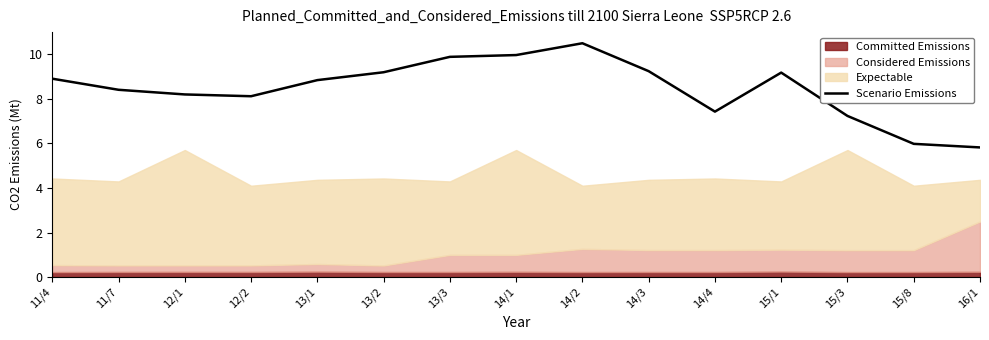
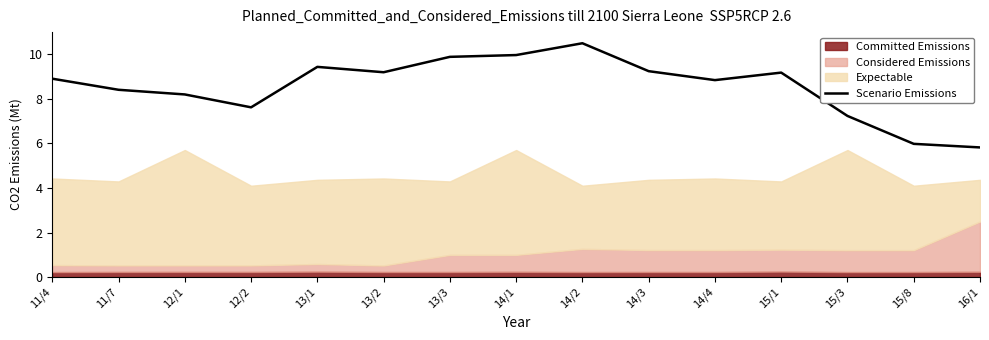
  {
    "Scenario Emissions": {
      "11/4": 8.9,
      "11/7": 8.4,
      "12/1": 8.2,
-     "12/2": 8.1,
-     "13/1": 8.8,
+     "12/2": 7.6,
+     "13/1": 9.4,
      "13/2": 9.2,
      "13/3": 9.9,
      "14/1": 10.0,
      "14/2": 10.5,
      "14/3": 9.2,
-     "14/4": 7.4,
+     "14/4": 8.8,
      "15/1": 9.2,
      "15/3": 7.2,
      "15/8": 6.0,
      "16/1": 5.8
    },
    "Committed Emissions": {
      "11/4": 0.2,
      "11/7": 0.2,
      "12/1": 0.2,
      "12/2": 0.2,
      "13/1": 0.2,
      "13/2": 0.2,
      "13/3": 0.2,
      "14/1": 0.2,
      "14/2": 0.2,
      "14/3": 0.2,
      "14/4": 0.2,
      "15/1": 0.2,
      "15/3": 0.2,
      "15/8": 0.2,
      "16/1": 0.2
    },
    "Considered Emissions": {
      "11/4": 0.3,
      "11/7": 0.3,
      "12/1": 0.3,
      "12/2": 0.3,
      "13/1": 0.3,
      "13/2": 0.3,
      "13/3": 0.8,
      "14/1": 0.8,
      "14/2": 1.0,
      "14/3": 1.0,
      "14/4": 1.0,
      "15/1": 1.0,
      "15/3": 1.0,
      "15/8": 1.0,
      "16/1": 2.3
    },
    "Expectable": {
      "11/4": 3.9,
      "11/7": 3.8,
      "12/1": 5.2,
      "12/2": 3.6,
      "13/1": 3.8,
      "13/2": 3.9,
      "13/3": 3.3,
      "14/1": 4.7,
      "14/2": 2.8,
      "14/3": 3.2,
      "14/4": 3.2,
      "15/1": 3.1,
      "15/3": 4.5,
      "15/8": 2.9,
      "16/1": 1.9
    }
  }
